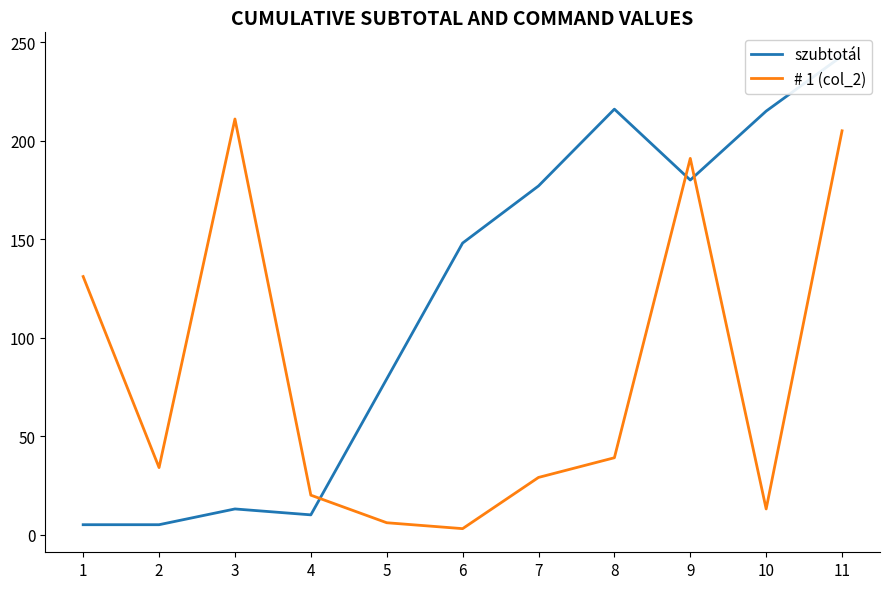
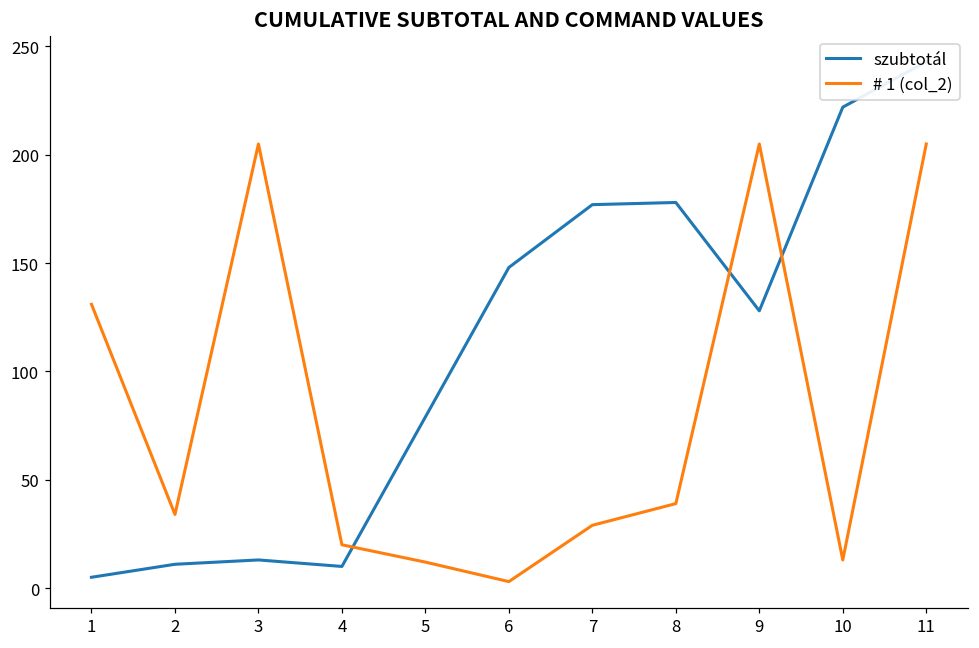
  {
    "szubtotál": {
      "1": 5,
-     "2": 5,
+     "2": 11,
      "3": 13,
      "4": 10,
      "5": 79,
      "6": 148,
      "7": 177,
-     "8": 216,
-     "9": 180,
-     "10": 215
+     "8": 178,
+     "9": 128,
+     "10": 222
    },
    "# 1 (col_2)": {
      "1": 131,
      "2": 34,
-     "3": 211,
+     "3": 205,
      "4": 20,
-     "5": 6,
+     "5": 12,
      "6": 3,
      "7": 29,
      "8": 39,
-     "9": 191,
+     "9": 205,
      "10": 13,
      "11": 205
    }
  }
